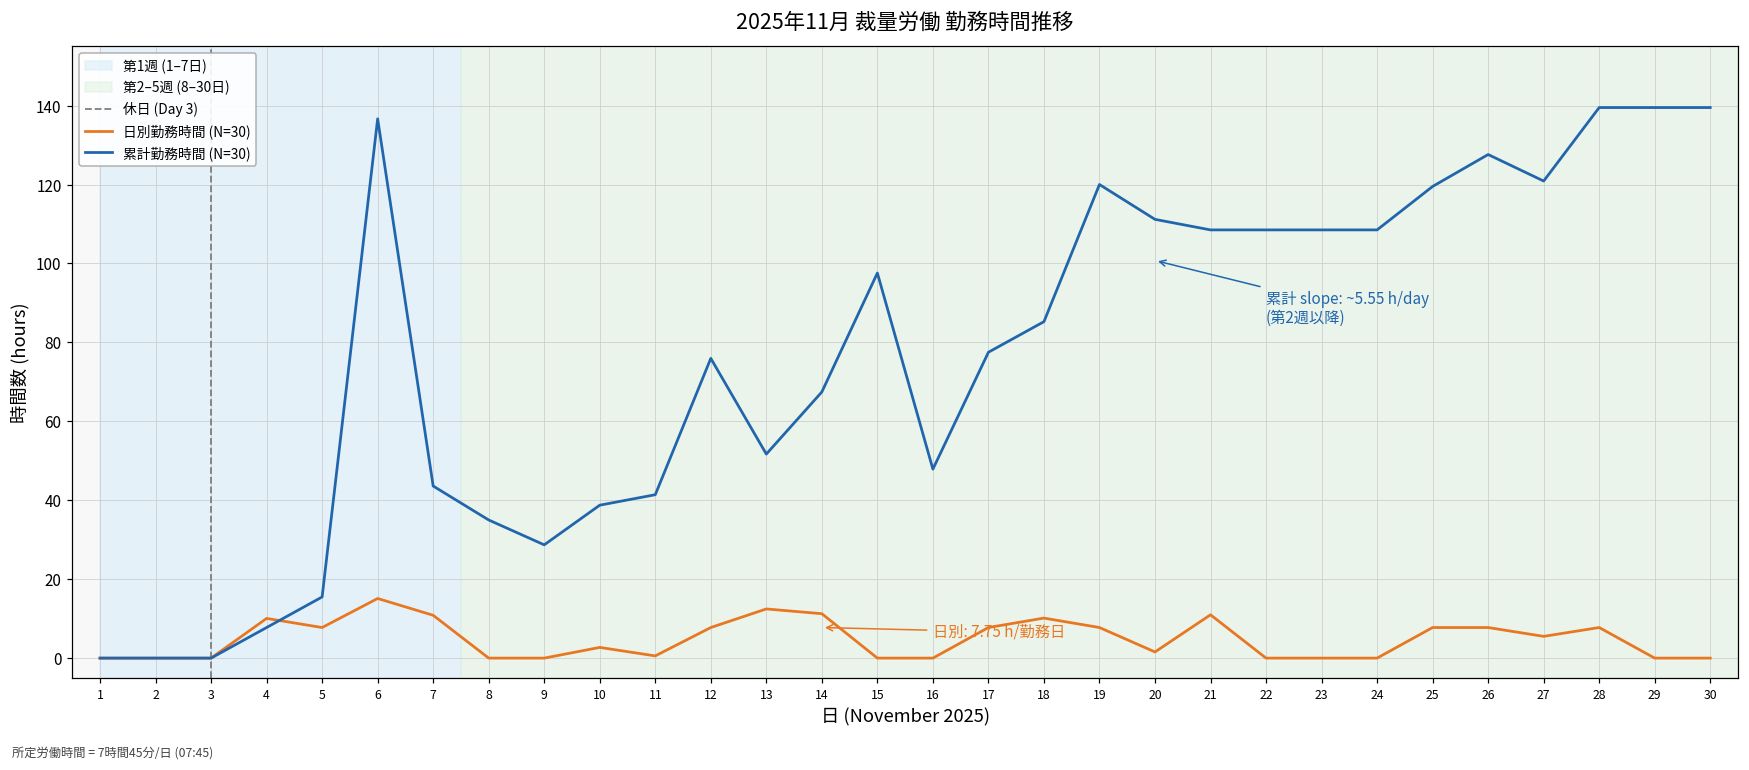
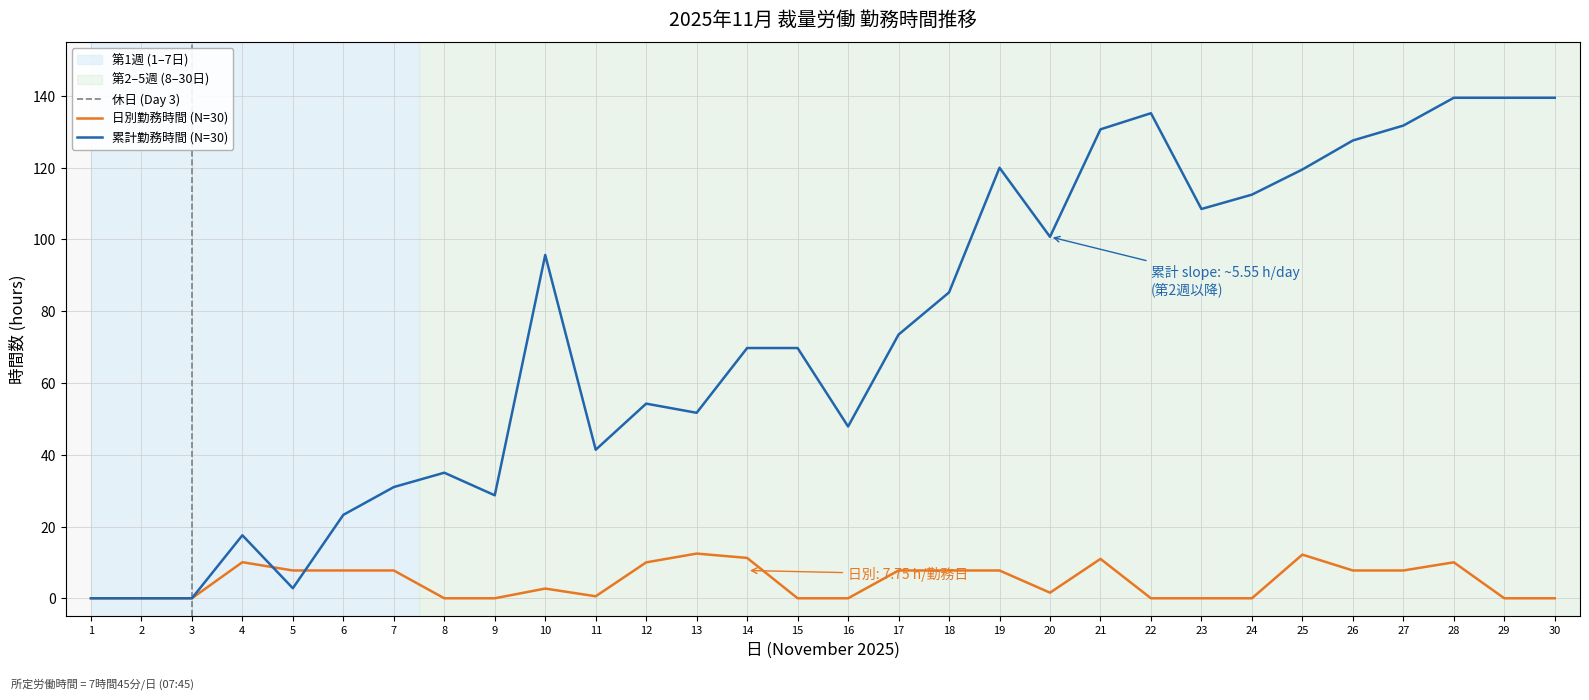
  {
    "日別勤務時間 (N=30)": {
      "4": 10,
      "5": 8,
-     "6": 15,
-     "7": 11,
+     "6": 8,
+     "7": 8,
      "8": 0,
      "9": 0,
      "10": 3,
      "11": 1,
-     "12": 8,
+     "12": 10,
      "13": 12,
      "14": 11,
      "15": 0,
      "16": 0,
-     "18": 10,
+     "18": 8,
      "19": 8,
      "20": 2,
      "21": 11,
      "22": 0,
      "23": 0,
      "24": 0,
-     "25": 8,
+     "25": 12,
      "26": 8,
-     "27": 6,
-     "28": 8,
+     "27": 8,
+     "28": 10,
      "29": 0,
      "30": 0
    },
    "累計勤務時間 (N=30)": {
-     "4": 8,
-     "5": 16,
-     "6": 137,
-     "7": 44,
+     "4": 18,
+     "5": 3,
+     "6": 23,
+     "7": 31,
      "8": 35,
      "9": 29,
-     "10": 39,
+     "10": 96,
      "11": 41,
-     "12": 76,
+     "12": 54,
      "13": 52,
-     "14": 67,
-     "15": 98,
+     "14": 70,
+     "15": 70,
      "16": 48,
-     "17": 78,
+     "17": 74,
      "18": 85,
      "19": 120,
-     "20": 111,
-     "21": 109,
-     "22": 109,
+     "20": 101,
+     "21": 131,
+     "22": 135,
      "23": 109,
-     "24": 109,
+     "24": 113,
      "25": 120,
      "26": 128,
-     "27": 121,
+     "27": 132,
      "28": 140,
      "29": 140,
      "30": 140
    }
  }
